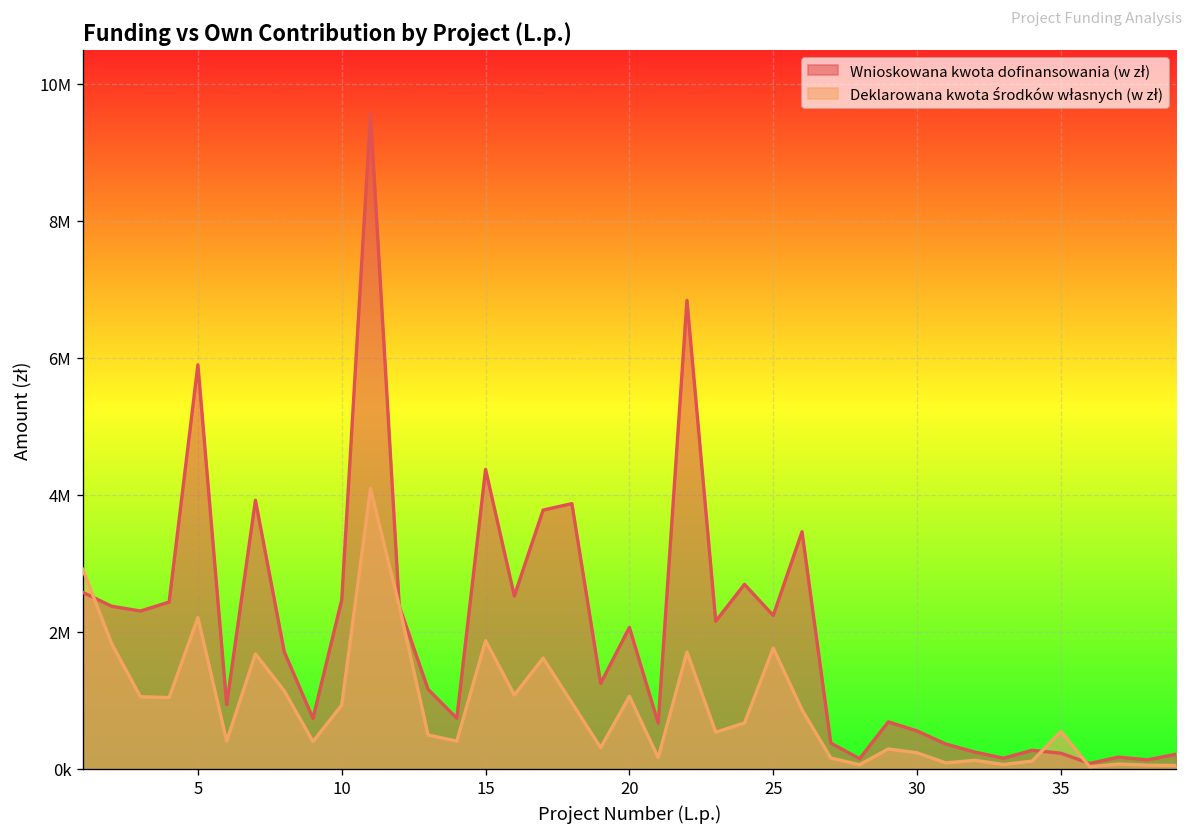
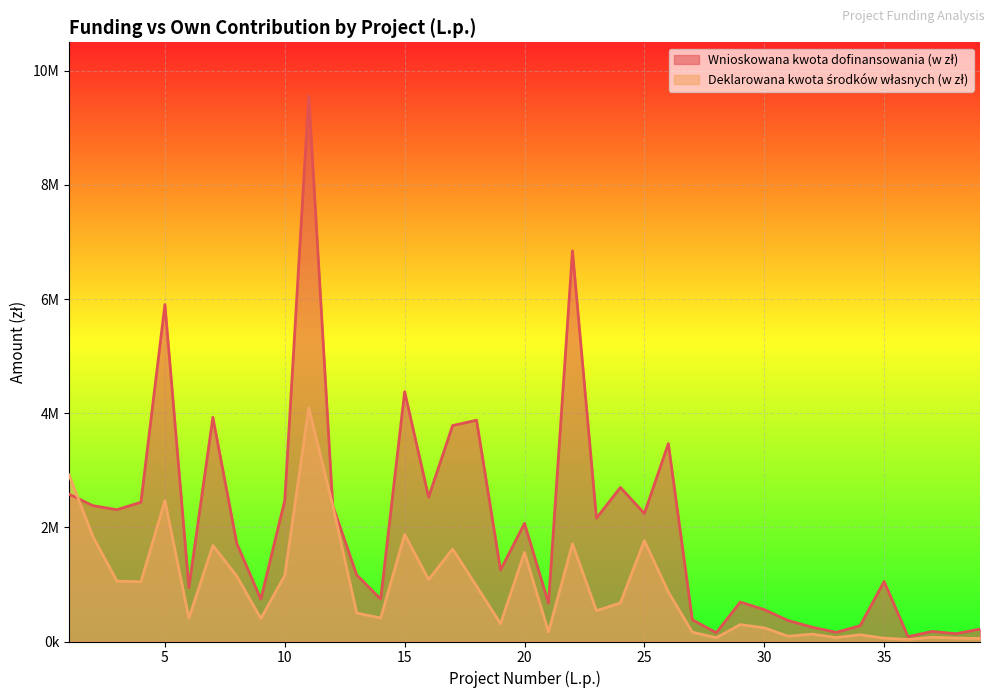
  {
    "Wnioskowana kwota dofinansowania (w zł)": {
      "5": 5900000,
      "10": 2500000,
      "15": 4400000,
      "20": 2100000,
      "25": 2200000,
      "30": 600000,
-     "35": 200000
+     "35": 1100000
    },
    "Deklarowana kwota środków własnych (w zł)": {
-     "5": 2200000,
-     "10": 900000,
+     "5": 2500000,
+     "10": 1200000,
      "15": 1900000,
-     "20": 1100000,
+     "20": 1600000,
      "25": 1800000,
      "30": 200000,
-     "35": 600000
+     "35": 100000
    }
  }
